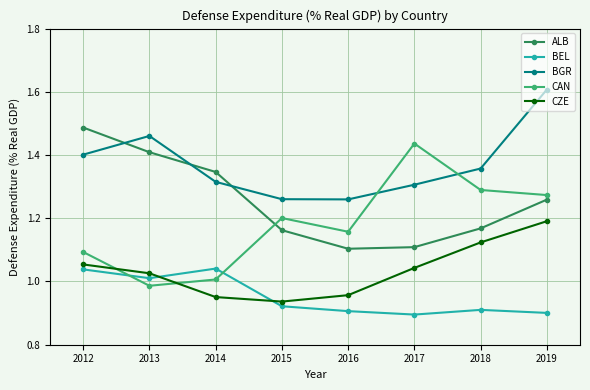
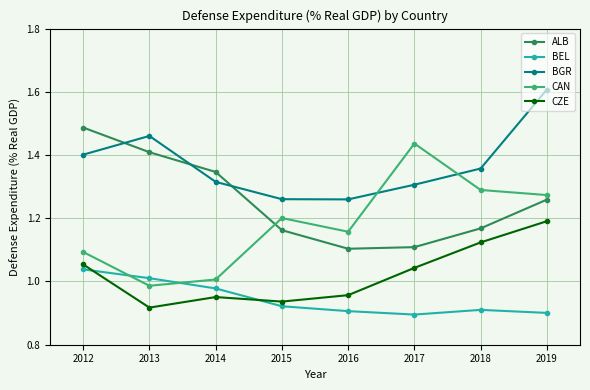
  {
    "BEL": {
      "2012": 1.04,
      "2013": 1.01,
-     "2014": 1.04,
+     "2014": 0.98,
      "2015": 0.92,
      "2016": 0.91,
      "2017": 0.90,
      "2018": 0.91,
      "2019": 0.90
    },
    "BGR": {
      "2012": 1.40,
      "2013": 1.46,
      "2014": 1.32,
      "2015": 1.26,
      "2016": 1.26,
      "2017": 1.31,
      "2018": 1.36
    },
    "CZE": {
      "2012": 1.05,
-     "2013": 1.03,
+     "2013": 0.92,
      "2014": 0.95,
      "2015": 0.94,
      "2016": 0.96,
      "2017": 1.04,
      "2018": 1.12,
      "2019": 1.19
    }
  }
